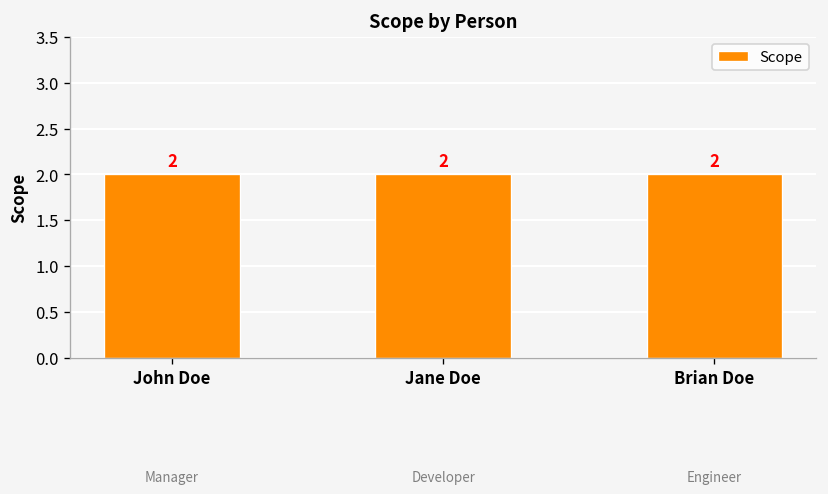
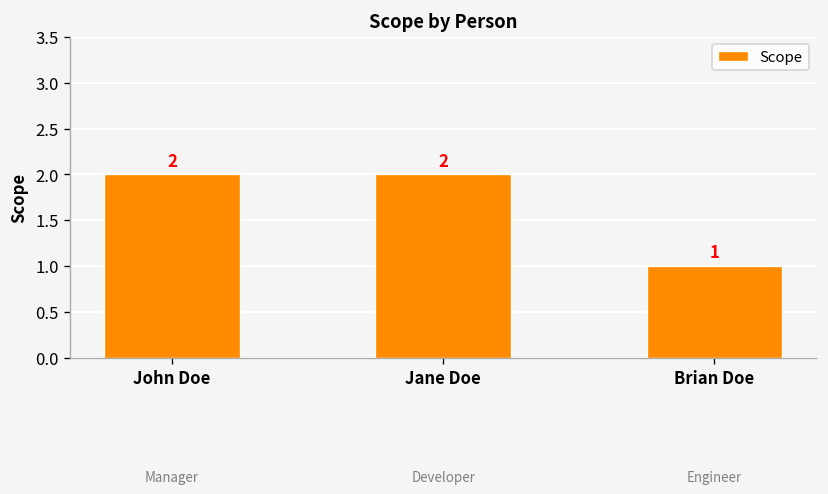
  {
    "John Doe": 2,
    "Jane Doe": 2,
-   "Brian Doe": 2
+   "Brian Doe": 1
  }
